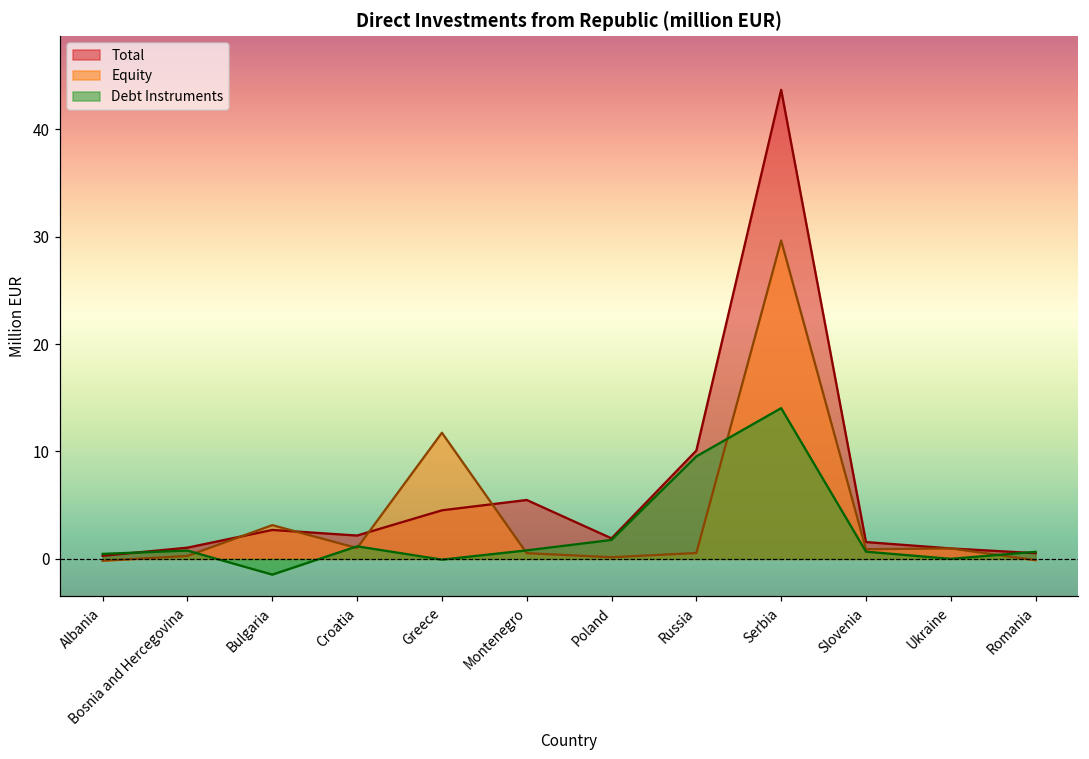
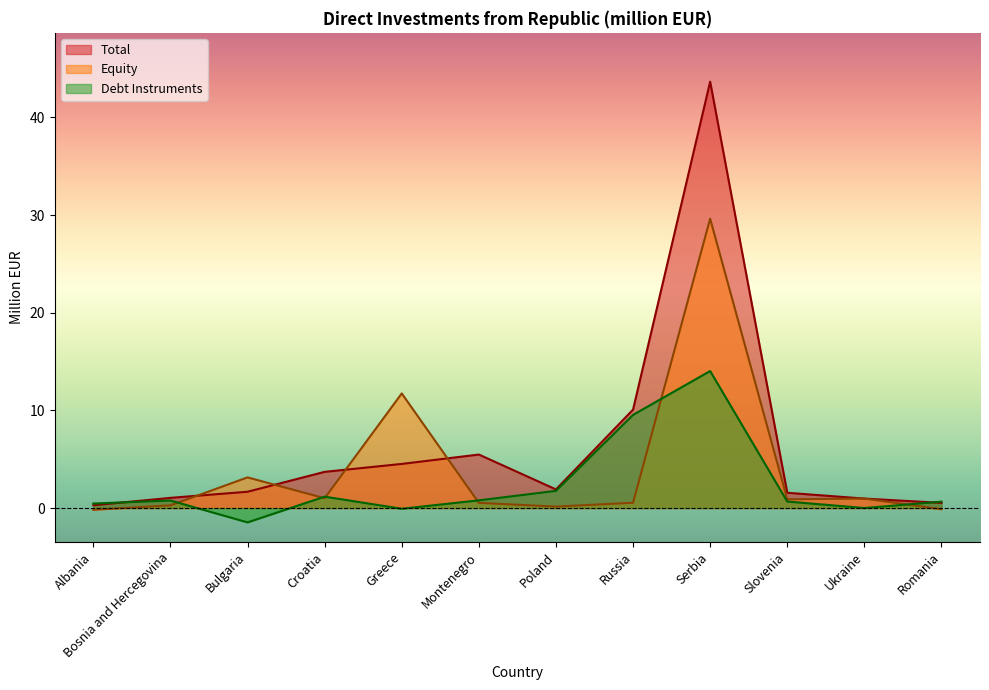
  {
    "Total": {
      "Bosnia and Hercegovina": 1,
-     "Bulgaria": 3,
-     "Croatia": 2,
+     "Bulgaria": 2,
+     "Croatia": 4,
      "Greece": 5,
      "Montenegro": 5,
      "Russia": 10,
      "Serbia": 44,
      "Slovenia": 2
    }
  }
